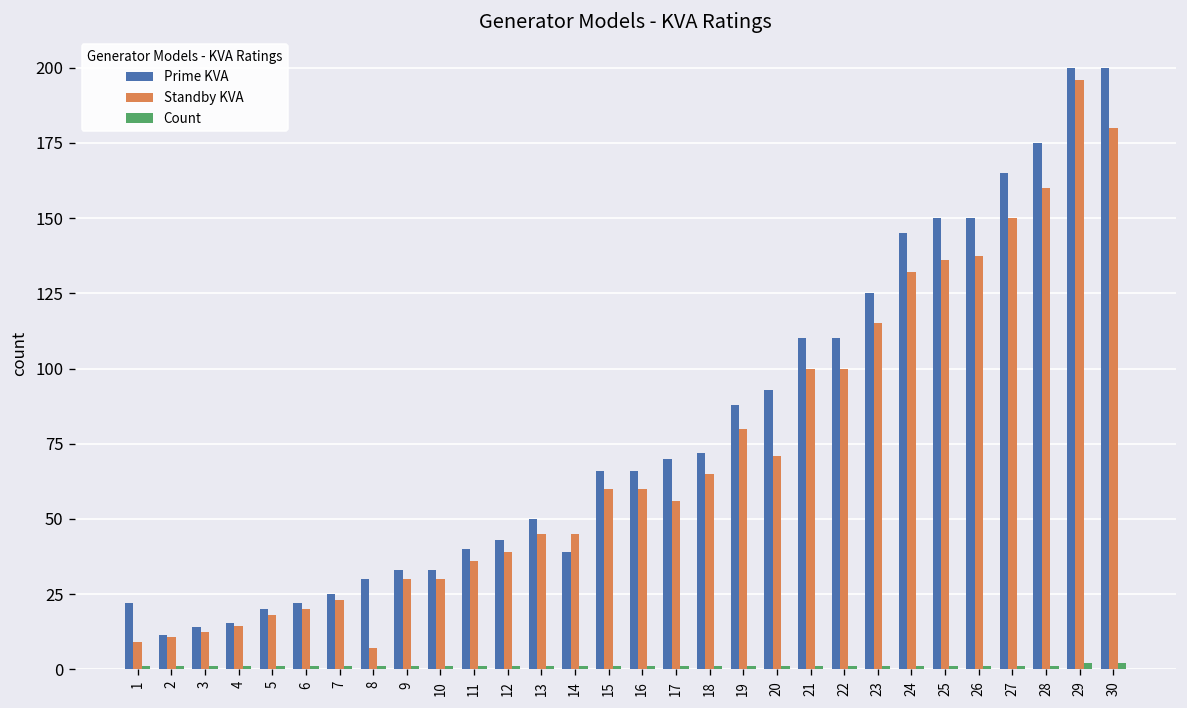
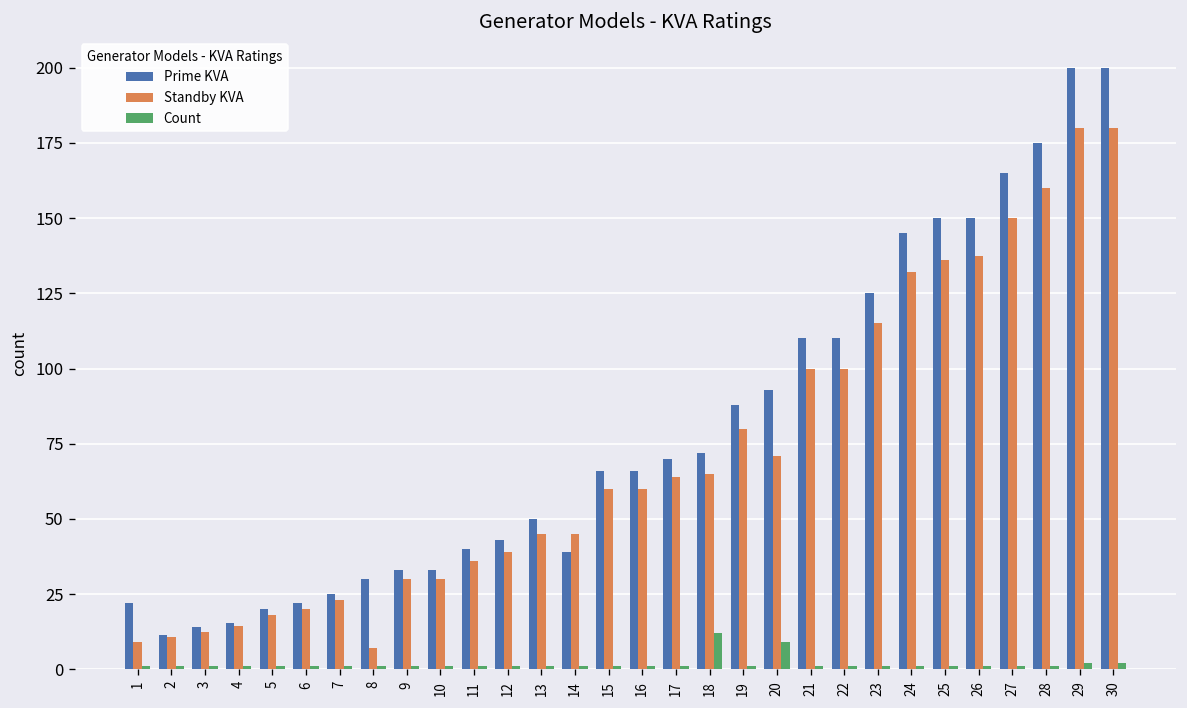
  {
    "Prime KVA": {
      "1": 22,
      "2": 12,
      "3": 14,
      "4": 16,
      "5": 20,
      "6": 22,
      "7": 25,
      "8": 30,
      "9": 33,
      "10": 33,
      "11": 40,
      "12": 43,
      "13": 50,
      "14": 39,
      "15": 66,
      "16": 66,
      "17": 70,
      "18": 72,
      "19": 88,
      "20": 93,
      "21": 110,
      "22": 110,
      "23": 125,
      "24": 145,
      "25": 150,
      "26": 150,
      "27": 165,
      "28": 175,
      "29": 200,
      "30": 200
    },
    "Standby KVA": {
      "1": 9,
      "2": 11,
      "3": 13,
      "4": 15,
      "5": 18,
      "6": 20,
      "7": 23,
      "8": 7,
      "9": 30,
      "10": 30,
      "11": 36,
      "12": 39,
      "13": 45,
      "14": 45,
      "15": 60,
      "16": 60,
-     "17": 56,
+     "17": 64,
      "18": 65,
      "19": 80,
      "20": 71,
      "21": 100,
      "22": 100,
      "23": 115,
      "24": 132,
      "25": 136,
      "26": 138,
      "27": 150,
      "28": 160,
-     "29": 196,
+     "29": 180,
      "30": 180
    },
    "Count": {
      "1": 1,
      "2": 1,
      "3": 1,
      "4": 1,
      "5": 1,
      "6": 1,
      "7": 1,
      "8": 1,
      "9": 1,
      "10": 1,
      "11": 1,
      "12": 1,
      "13": 1,
      "14": 1,
      "15": 1,
      "16": 1,
      "17": 1,
-     "18": 1,
+     "18": 12,
      "19": 1,
-     "20": 1,
+     "20": 9,
      "21": 1,
      "22": 1,
      "23": 1,
      "24": 1,
      "25": 1,
      "26": 1,
      "27": 1,
      "28": 1,
      "29": 2,
      "30": 2
    }
  }
